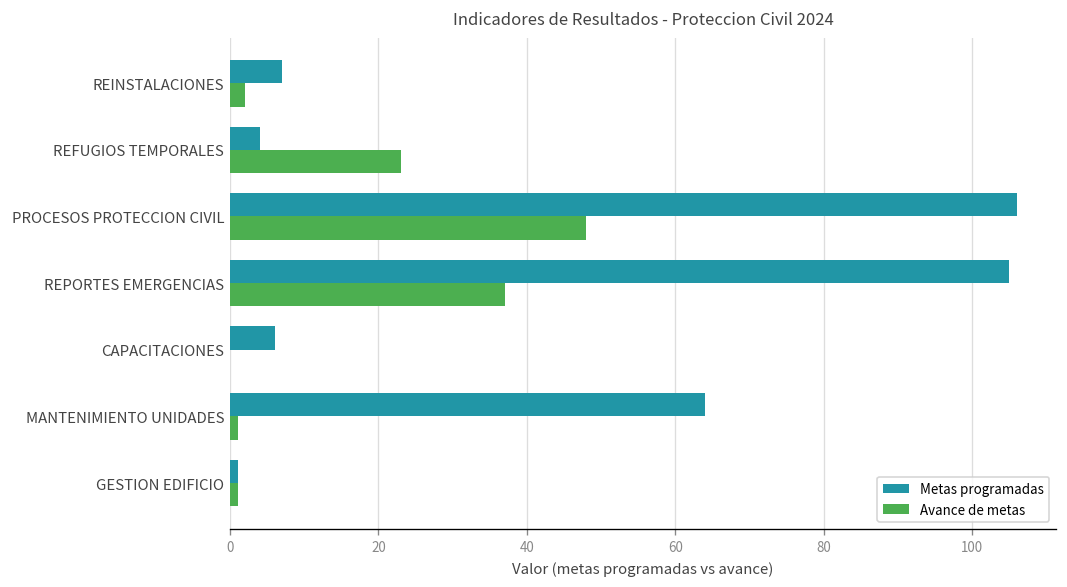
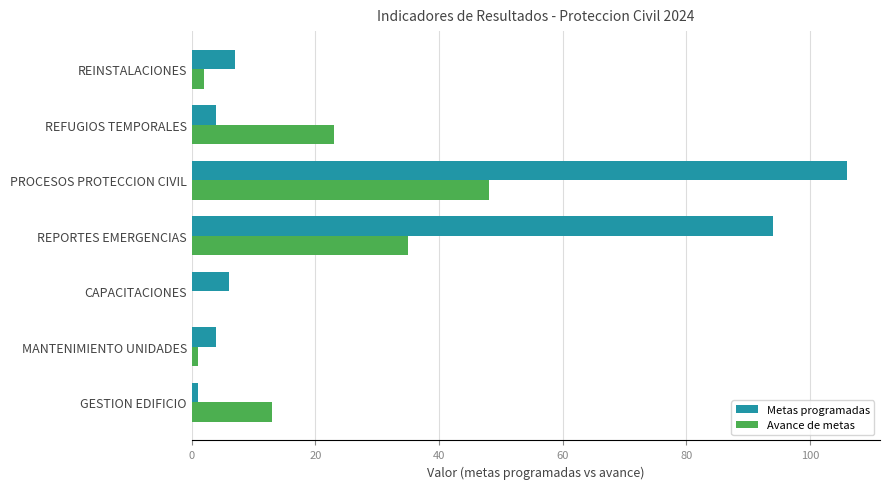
  {
    "Metas programadas": {
      "REINSTALACIONES": 7,
      "REFUGIOS TEMPORALES": 4,
      "PROCESOS PROTECCION CIVIL": 106,
-     "REPORTES EMERGENCIAS": 105,
+     "REPORTES EMERGENCIAS": 94,
      "CAPACITACIONES": 6,
-     "MANTENIMIENTO UNIDADES": 64,
+     "MANTENIMIENTO UNIDADES": 4,
      "GESTION EDIFICIO": 1
    },
    "Avance de metas": {
      "REINSTALACIONES": 2,
      "REFUGIOS TEMPORALES": 23,
      "PROCESOS PROTECCION CIVIL": 48,
-     "REPORTES EMERGENCIAS": 37,
+     "REPORTES EMERGENCIAS": 35,
      "CAPACITACIONES": 0,
      "MANTENIMIENTO UNIDADES": 1,
-     "GESTION EDIFICIO": 1
+     "GESTION EDIFICIO": 13
    }
  }
